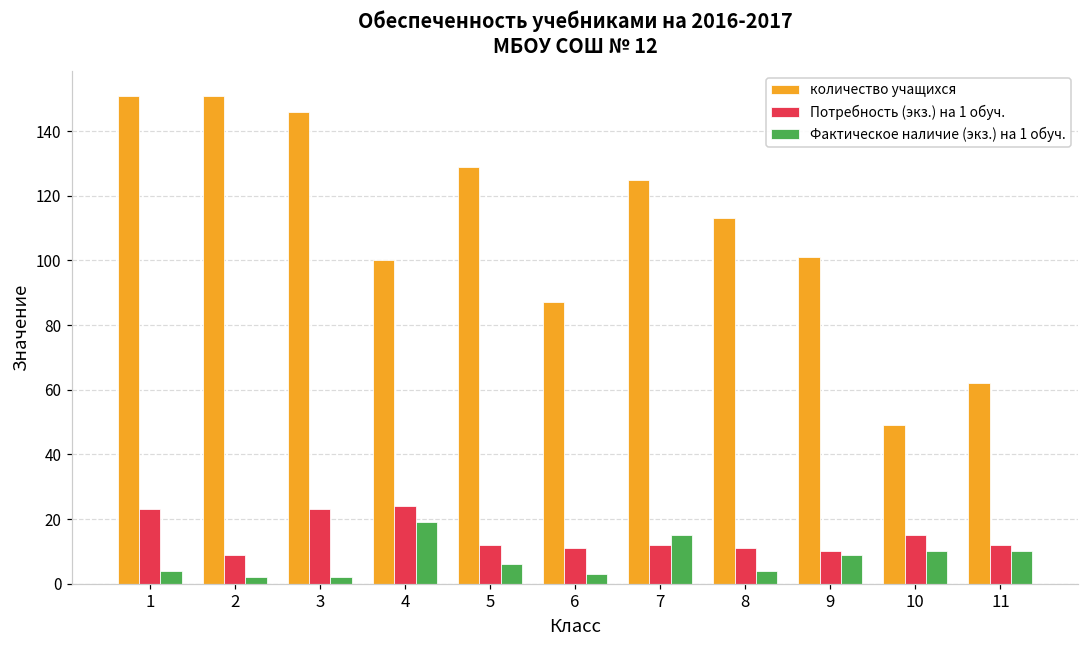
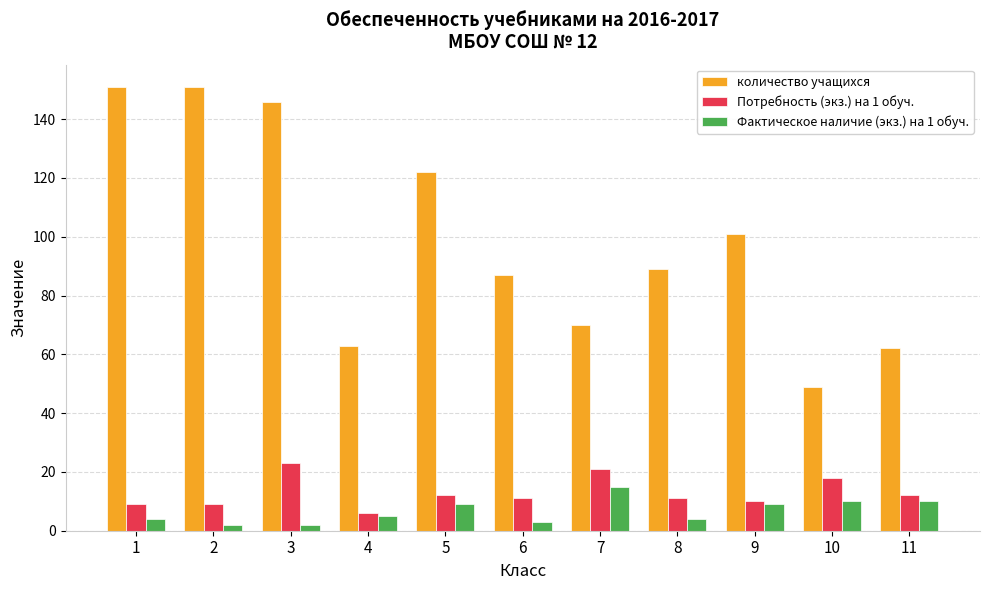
  {
    "количество учащихся": {
      "1": 151,
      "2": 151,
      "3": 146,
-     "4": 100,
-     "5": 129,
+     "4": 63,
+     "5": 122,
      "6": 87,
-     "7": 125,
-     "8": 113,
+     "7": 70,
+     "8": 89,
      "9": 101,
      "10": 49,
      "11": 62
    },
    "Потребность (экз.) на 1 обуч.": {
-     "1": 23,
+     "1": 9,
      "2": 9,
      "3": 23,
-     "4": 24,
+     "4": 6,
      "5": 12,
      "6": 11,
-     "7": 12,
+     "7": 21,
      "8": 11,
      "9": 10,
-     "10": 15,
+     "10": 18,
      "11": 12
    },
    "Фактическое наличие (экз.) на 1 обуч.": {
      "1": 4,
      "2": 2,
      "3": 2,
-     "4": 19,
-     "5": 6,
+     "4": 5,
+     "5": 9,
      "6": 3,
      "7": 15,
      "8": 4,
      "9": 9,
      "10": 10,
      "11": 10
    }
  }
